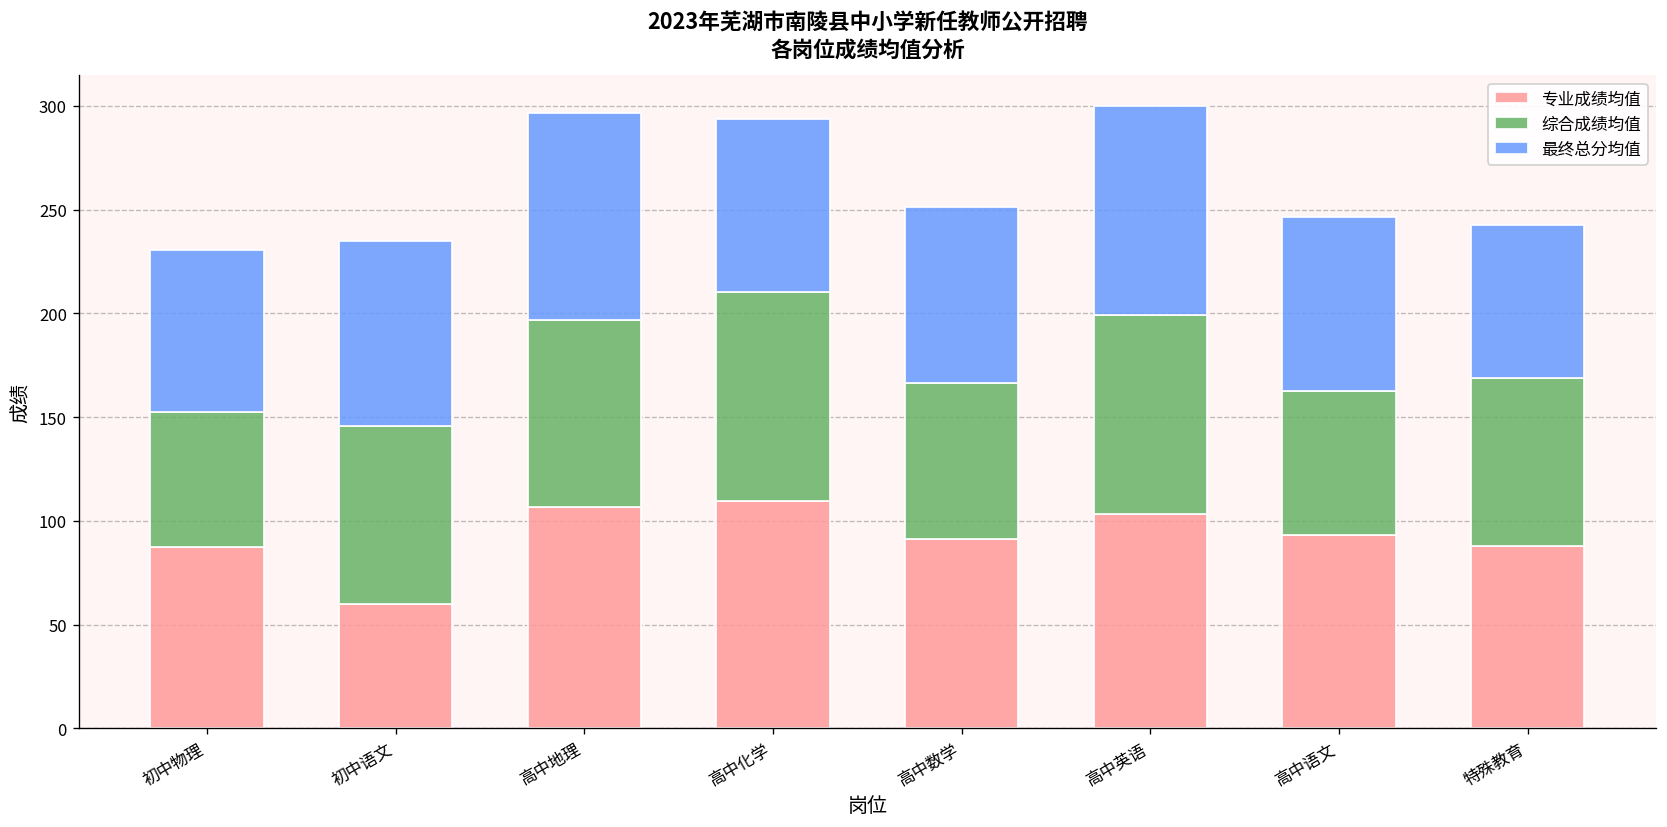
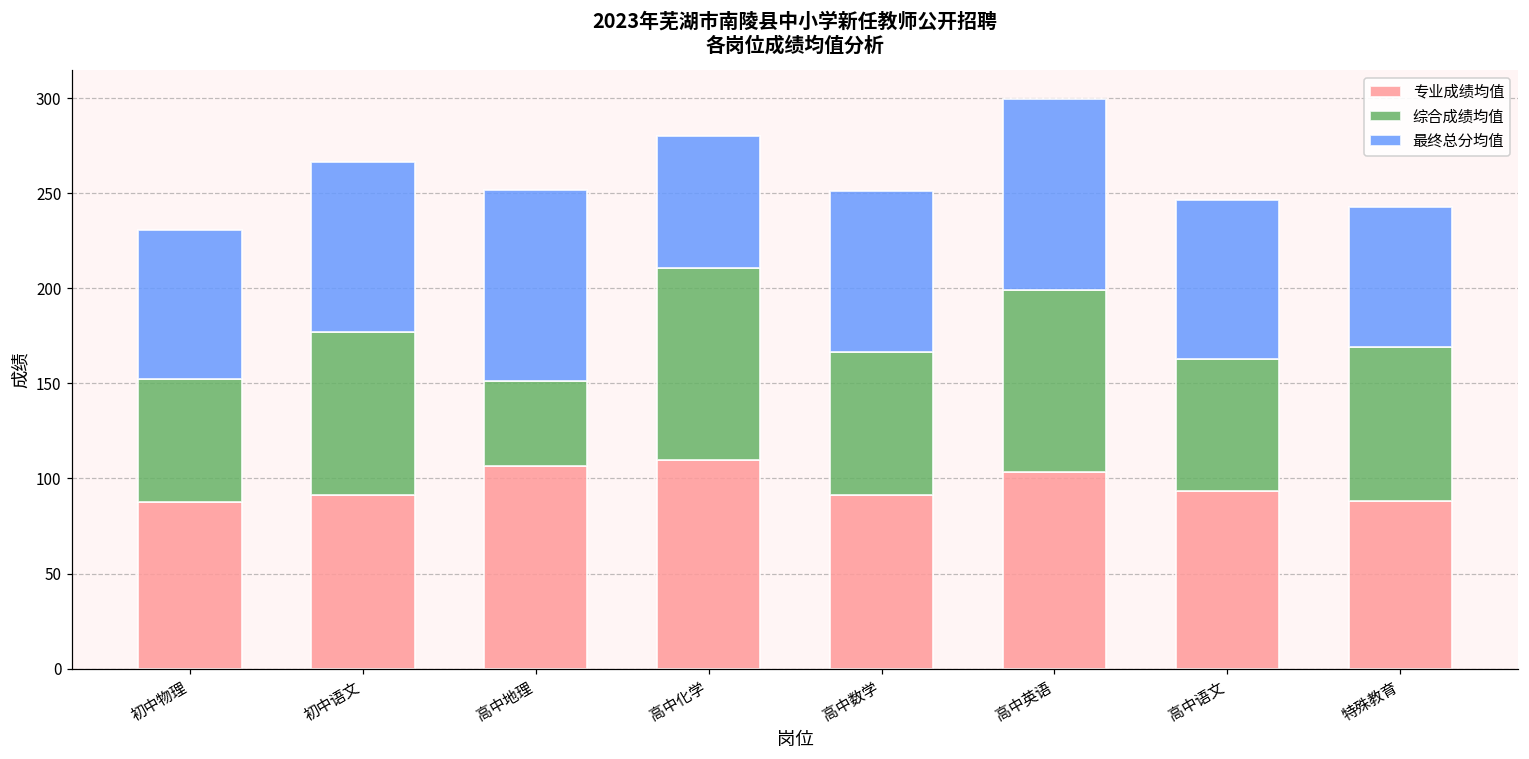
  {
    "专业成绩均值": {
      "初中物理": 88,
-     "初中语文": 60,
+     "初中语文": 91,
      "高中地理": 107,
      "高中化学": 110,
      "高中数学": 91,
      "高中英语": 103,
      "高中语文": 93,
      "特殊教育": 88
    },
    "综合成绩均值": {
      "初中物理": 65,
      "初中语文": 86,
-     "高中地理": 90,
+     "高中地理": 45,
      "高中化学": 101,
      "高中数学": 75,
      "高中英语": 96,
      "高中语文": 70,
      "特殊教育": 81
    },
    "最终总分均值": {
      "初中物理": 78,
      "初中语文": 89,
      "高中地理": 100,
-     "高中化学": 83,
+     "高中化学": 69,
      "高中数学": 85,
      "高中英语": 100,
      "高中语文": 84,
      "特殊教育": 74
    }
  }
